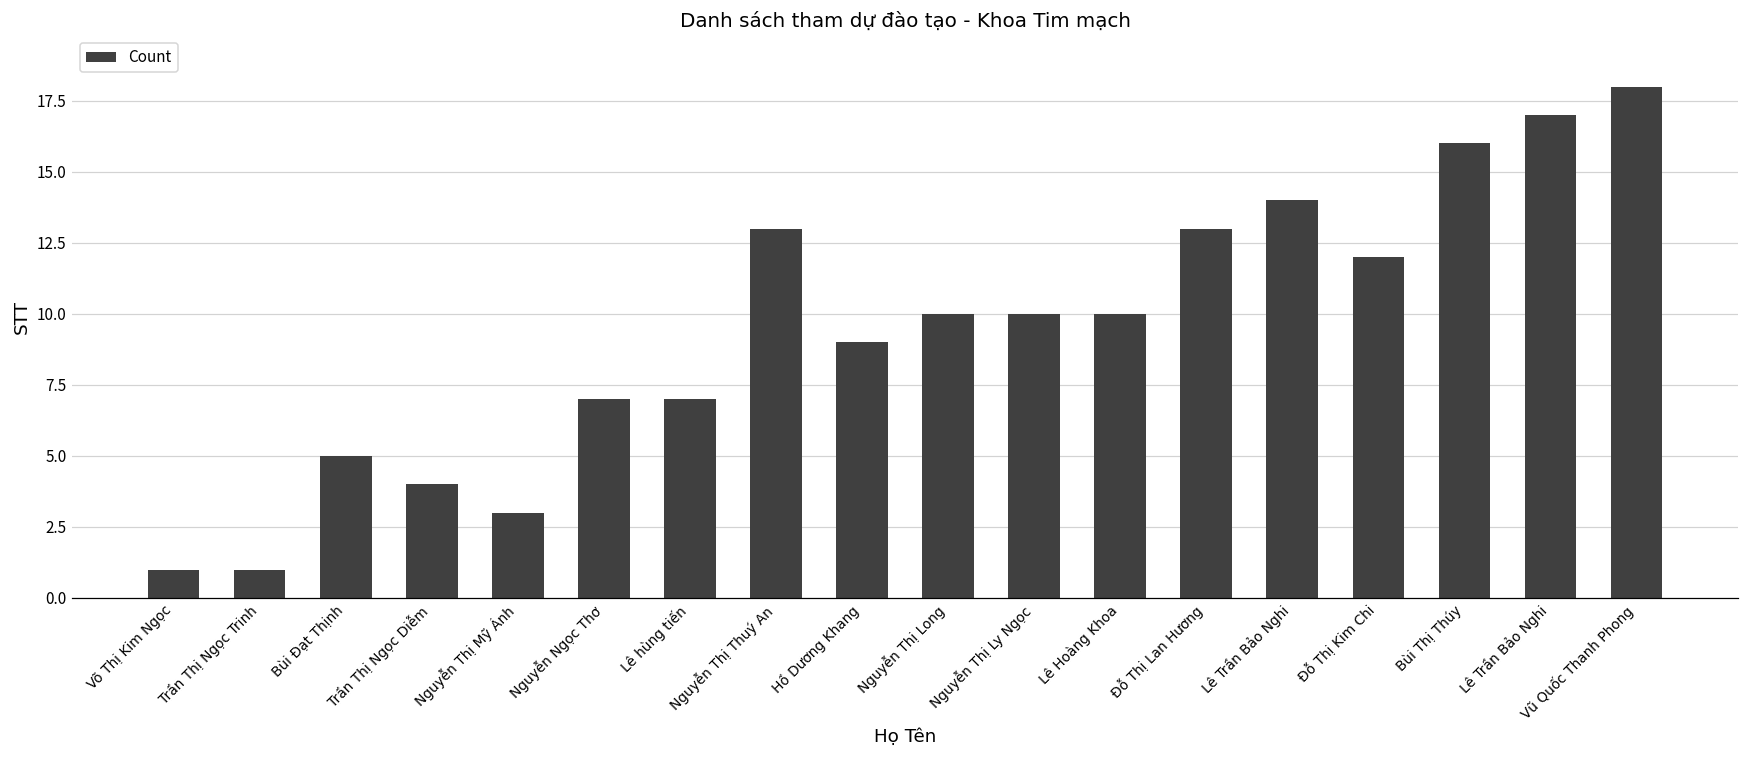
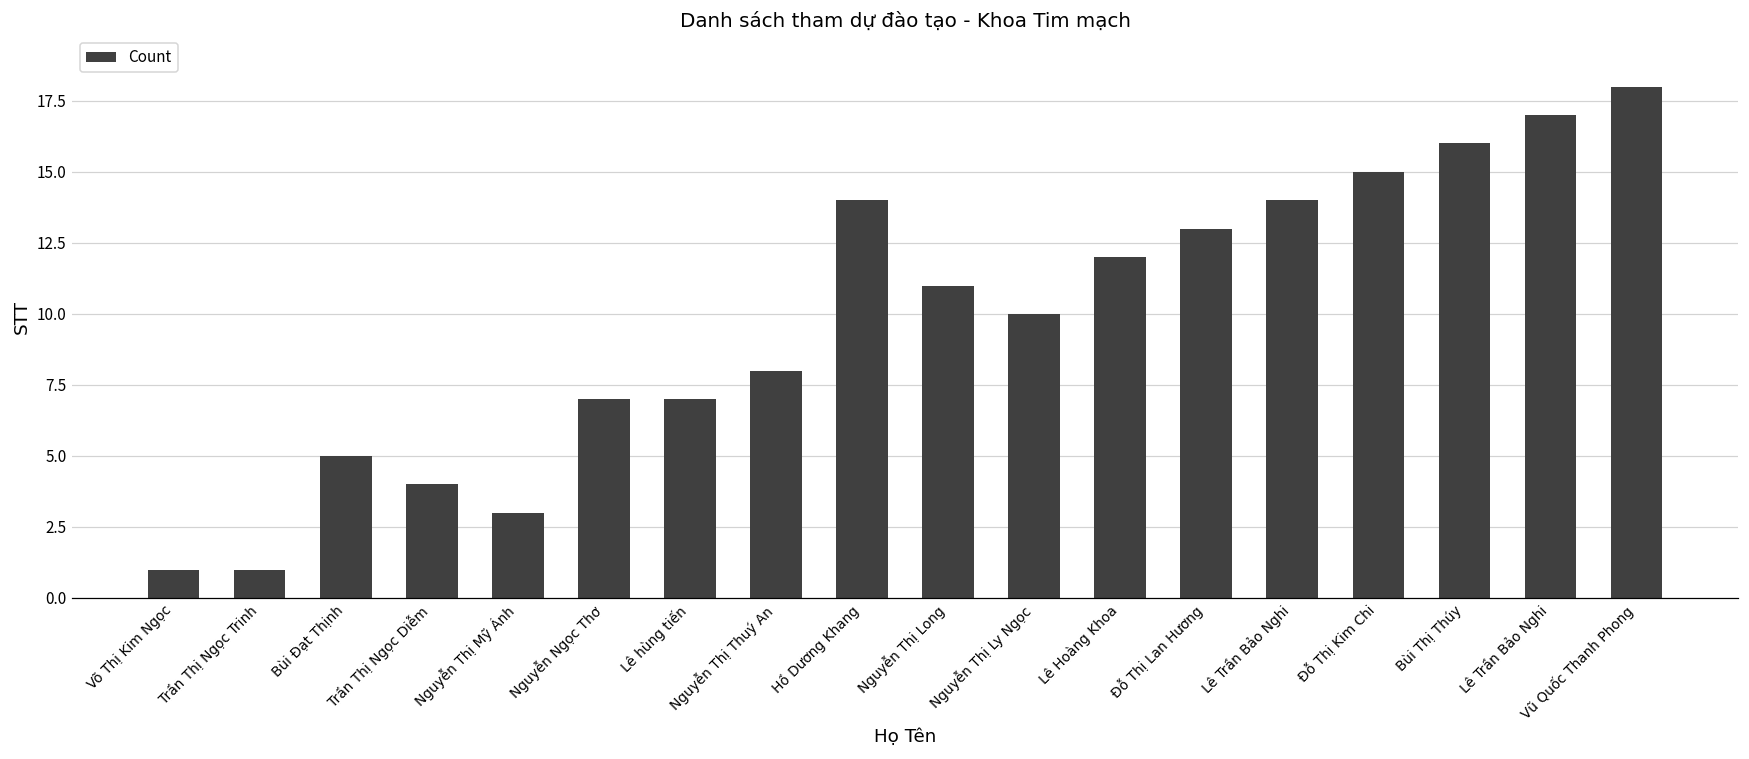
  {
    "Võ Thị Kim Ngọc": 1,
    "Trần Thị Ngọc Trinh": 1,
    "Bùi Đạt Thịnh": 5,
    "Trần Thị Ngọc Diễm": 4,
    "Nguyễn Thị Mỹ Ánh": 3,
    "Nguyễn Ngọc Thơ": 7,
    "Lê hùng tiến": 7,
-   "Nguyễn Thị Thuý An": 13,
-   "Hồ Dương Khang": 9,
-   "Nguyễn Thị Long": 10,
+   "Nguyễn Thị Thuý An": 8,
+   "Hồ Dương Khang": 14,
+   "Nguyễn Thị Long": 11,
    "Nguyễn Thị Ly Ngọc": 10,
-   "Lê Hoàng Khoa": 10,
+   "Lê Hoàng Khoa": 12,
    "Đỗ Thị Lan Hương": 13,
-   "Đỗ Thị Kim Chi": 12,
+   "Đỗ Thị Kim Chi": 15,
    "Bùi Thị Thúy": 16,
    "Vũ Quốc Thanh Phong": 18
  }
